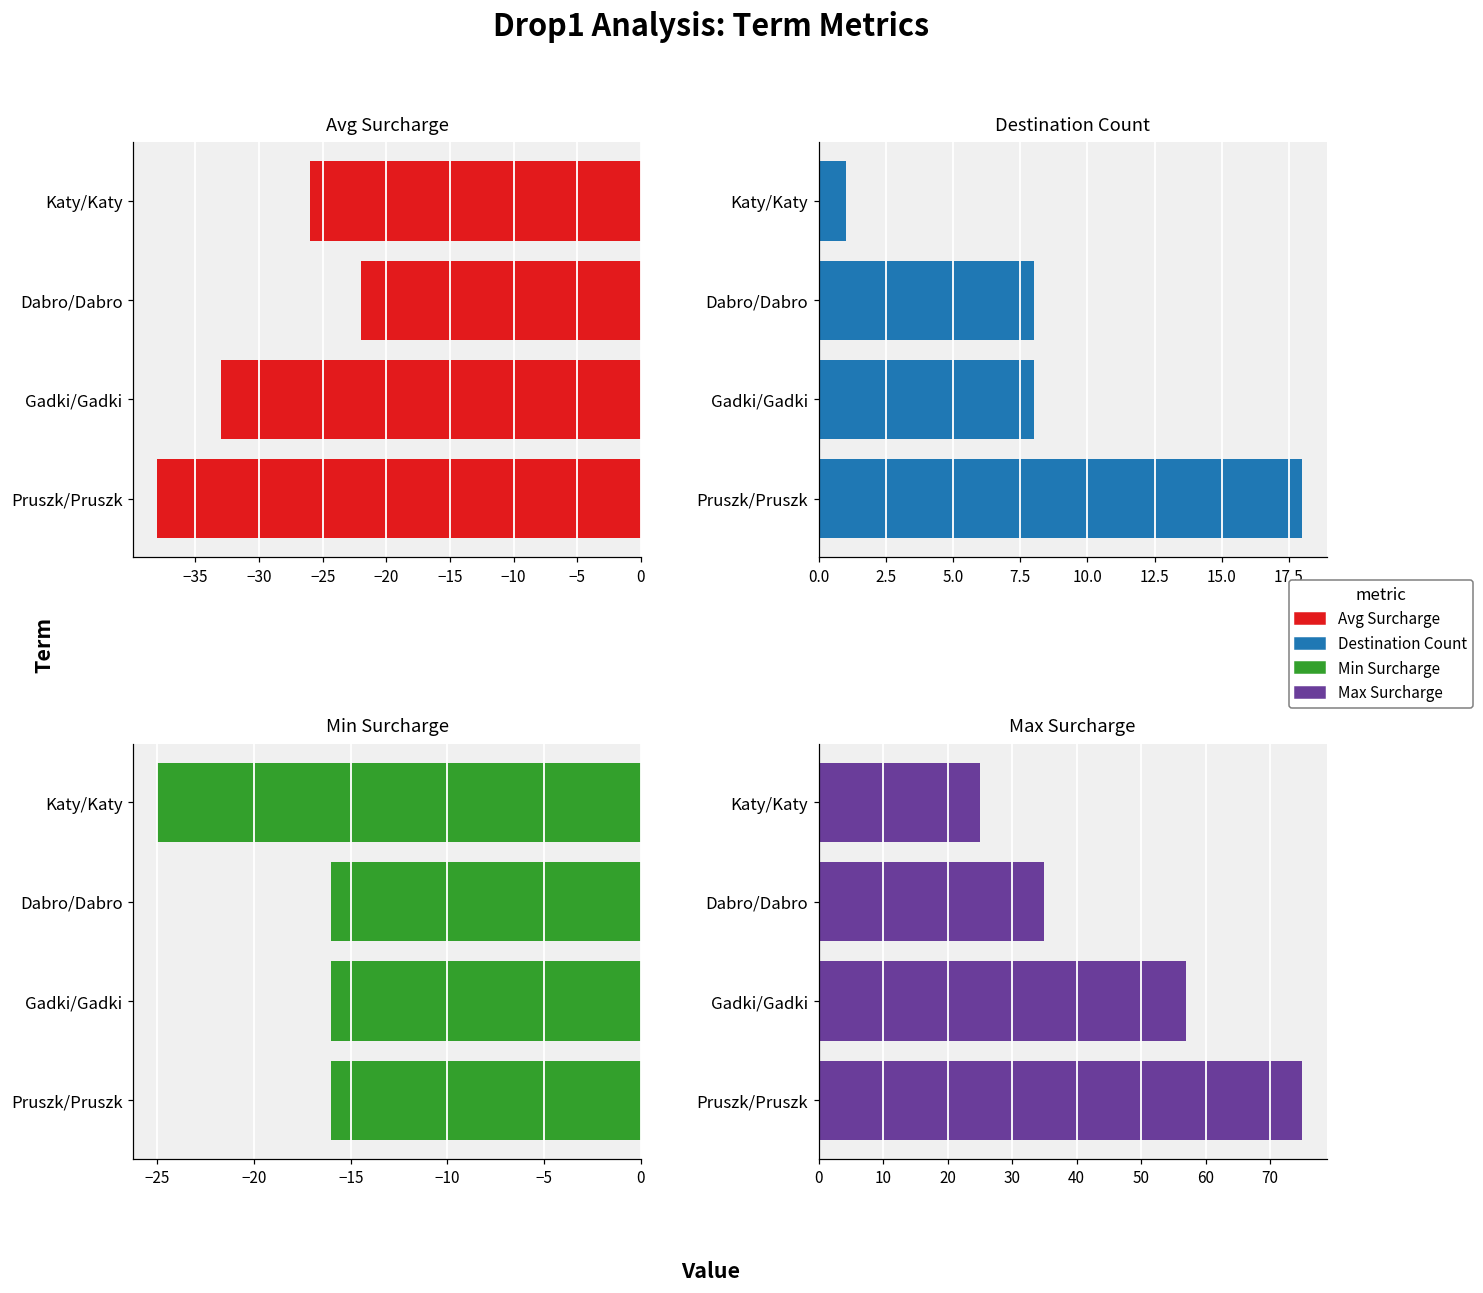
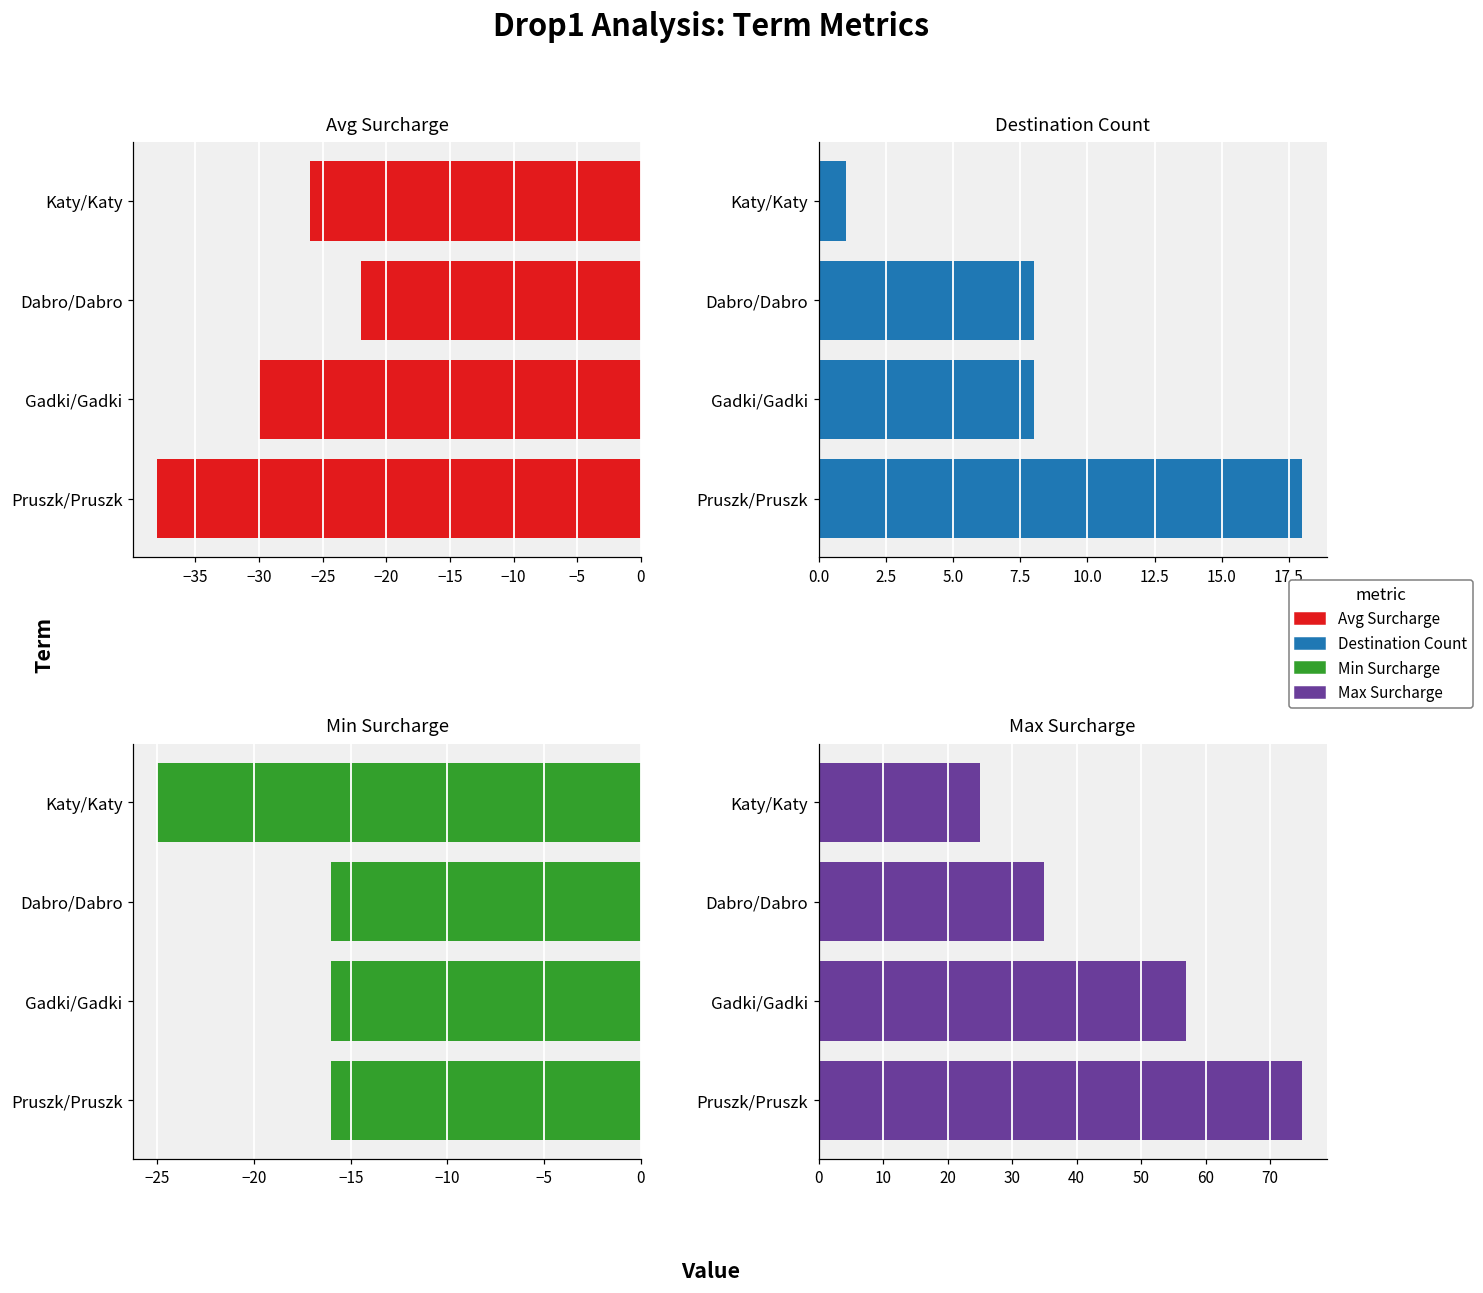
  {
    "Avg Surcharge": {
      "Katy/Katy": -26.0,
      "Dabro/Dabro": -22.0,
-     "Gadki/Gadki": -33.0,
+     "Gadki/Gadki": -30.0,
      "Pruszk/Pruszk": -38.0
    },
    "Destination Count": {
      "Katy/Katy": 1.0,
      "Dabro/Dabro": 8.0,
      "Gadki/Gadki": 8.0,
      "Pruszk/Pruszk": 18.0
    },
    "Min Surcharge": {
      "Katy/Katy": -25.0,
      "Dabro/Dabro": -16.0,
      "Gadki/Gadki": -16.0,
      "Pruszk/Pruszk": -16.0
    },
    "Max Surcharge": {
      "Katy/Katy": 25,
      "Dabro/Dabro": 35,
      "Gadki/Gadki": 57,
      "Pruszk/Pruszk": 75
    }
  }
